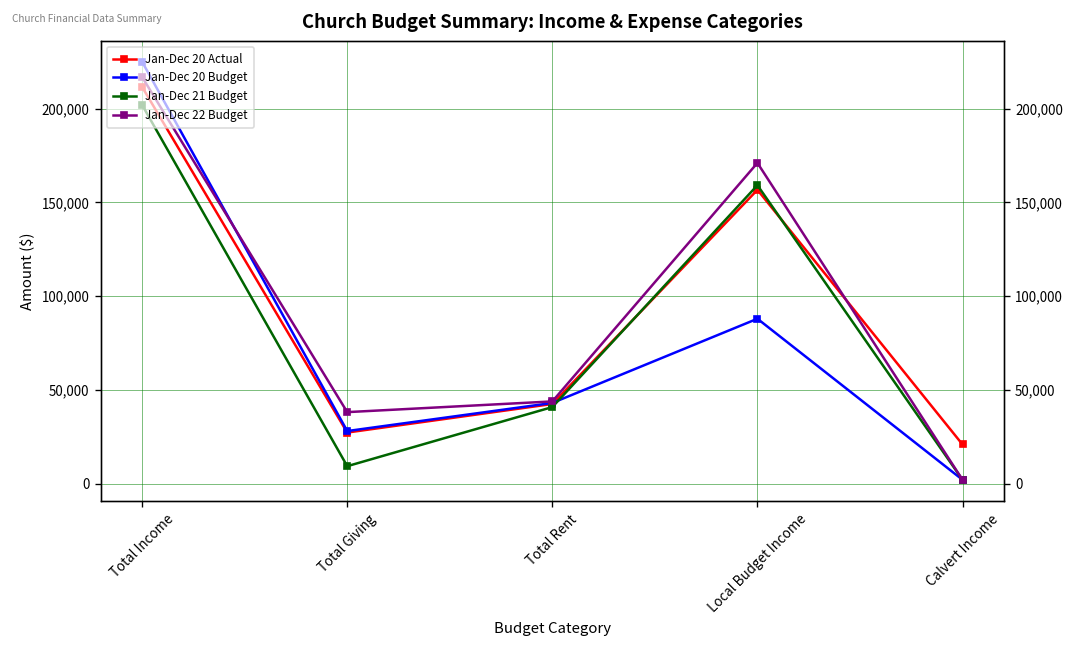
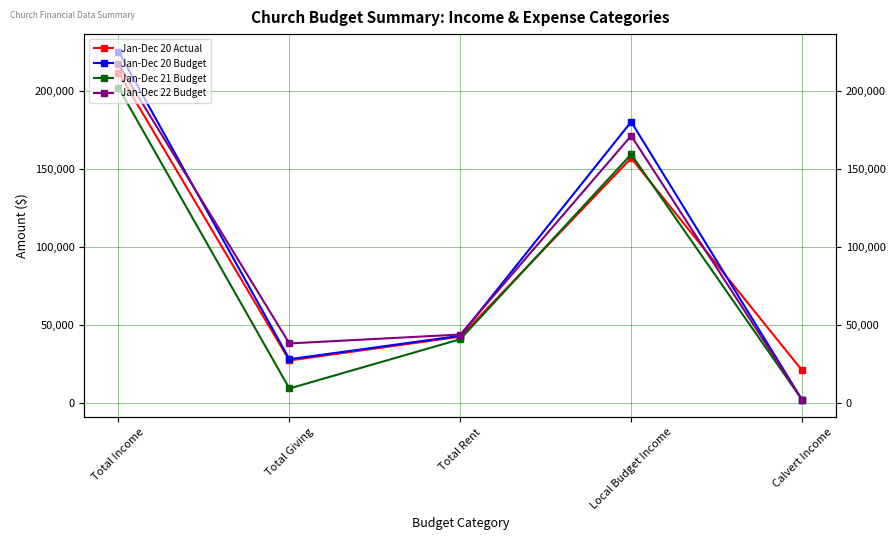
  {
    "Jan-Dec 20 Actual": {
      "Local Budget Income": "157,000",
      "Calvert Income": "21,000"
    },
    "Jan-Dec 20 Budget": {
-     "Local Budget Income": "88,000"
+     "Local Budget Income": "180,000"
    },
    "Jan-Dec 21 Budget": {
      "Total Giving": "9,000",
      "Local Budget Income": "159,000"
    },
    "Jan-Dec 22 Budget": {
      "Total Giving": "38,000",
      "Local Budget Income": "171,000"
    }
  }
